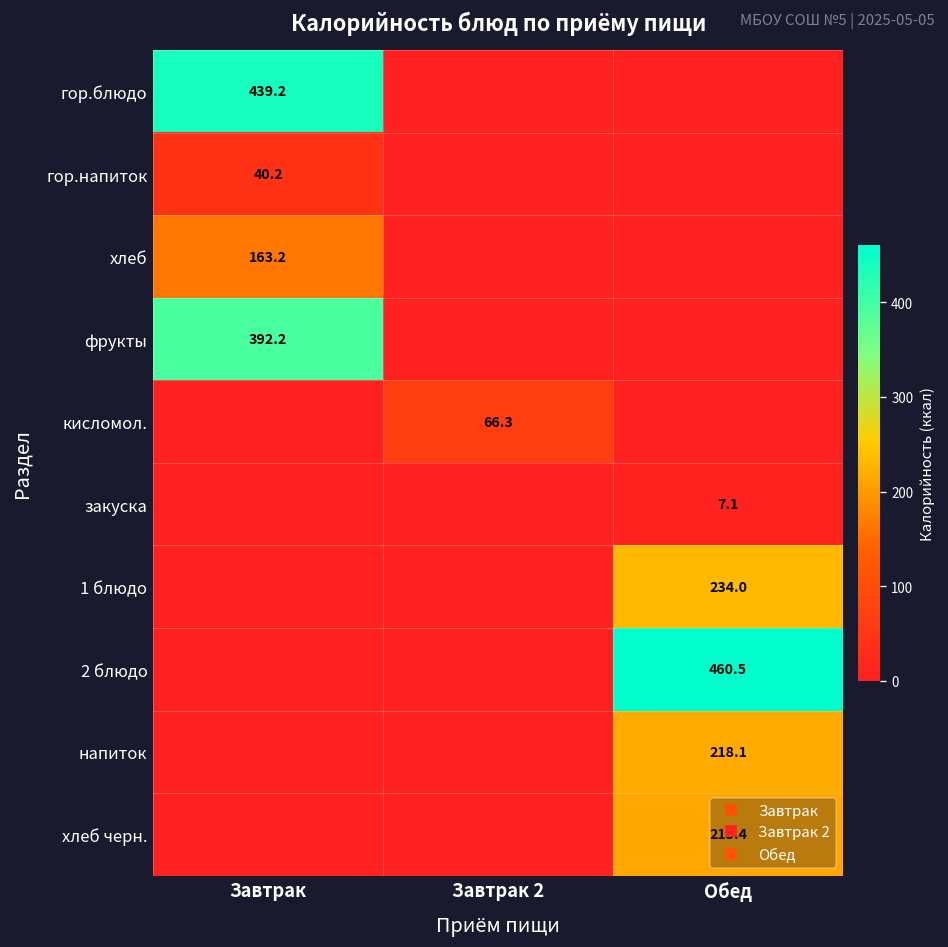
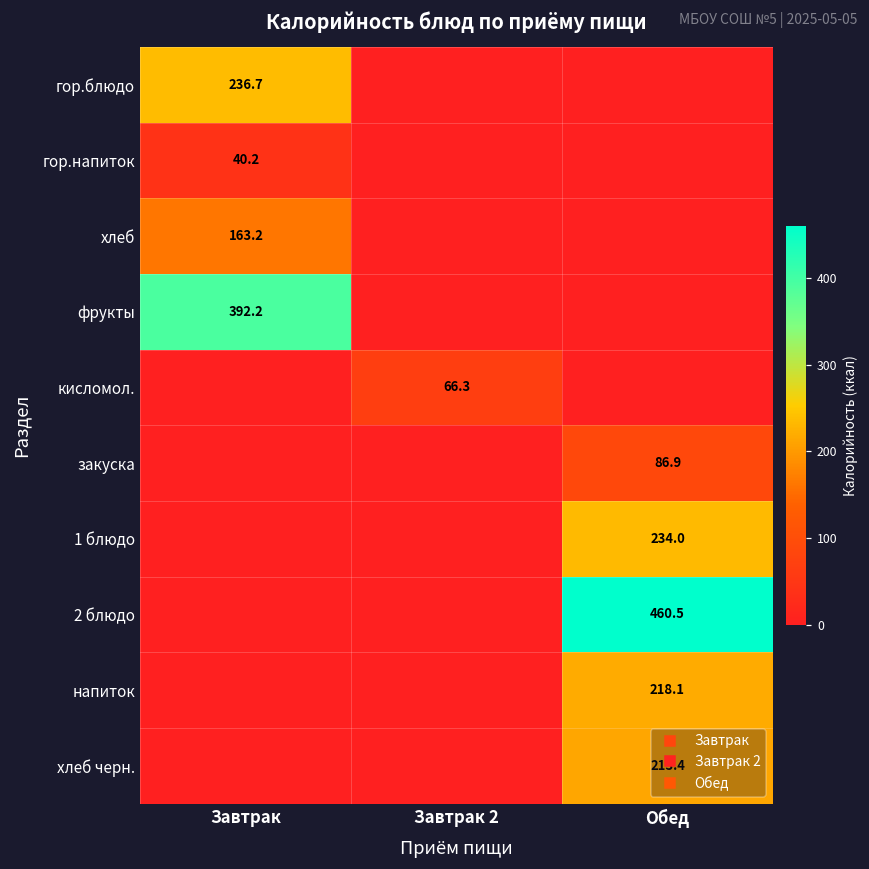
  {
    "гор.блюдо": {
-     "Завтрак": 439.2
+     "Завтрак": 236.7
    },
    "гор.напиток": {
      "Завтрак": 40.2
    },
    "хлеб": {
      "Завтрак": 163.2
    },
    "фрукты": {
      "Завтрак": 392.2
    },
    "кисломол.": {
      "Завтрак 2": 66.3
    },
    "закуска": {
-     "Обед": 7.1
+     "Обед": 86.9
    },
    "1 блюдо": {
      "Обед": 234.0
    },
    "2 блюдо": {
      "Обед": 460.5
    },
    "напиток": {
      "Обед": 218.1
    }
  }
